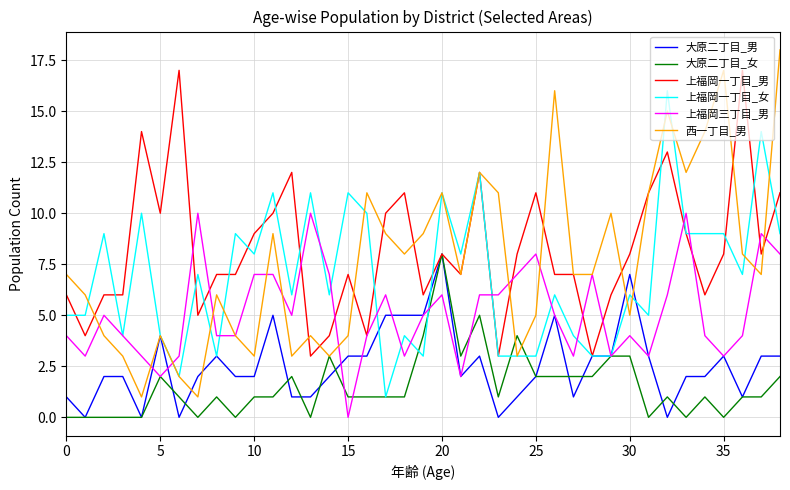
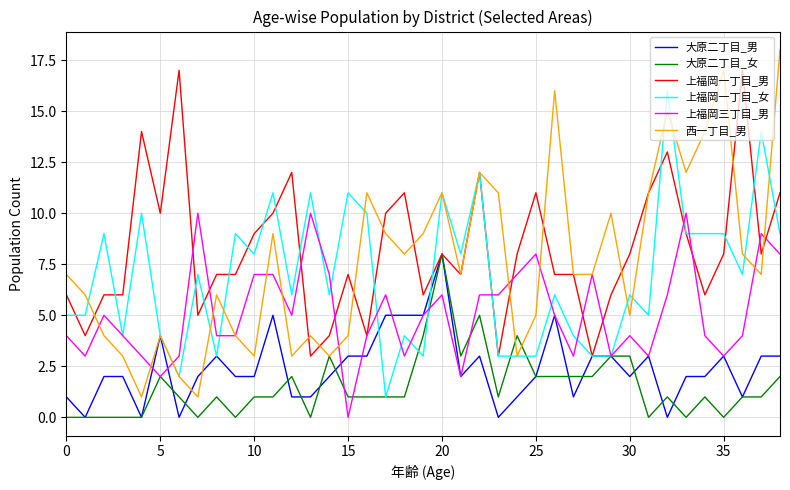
  {
    "大原二丁目_男": {
      "0": 1,
      "10": 2,
      "15": 3,
-     "30": 7
+     "30": 2
    },
    "大原二丁目_女": {
      "0": 0,
      "10": 1,
      "15": 1,
      "30": 3,
      "35": 0
    },
    "上福岡一丁目_男": {
      "0": 6,
      "5": 10,
      "10": 9,
      "15": 7,
      "25": 11,
      "30": 8,
      "35": 8
    },
    "上福岡一丁目_女": {
      "0": 5,
      "10": 8,
      "15": 11,
      "25": 3,
      "30": 6,
      "35": 9
    },
    "上福岡三丁目_男": {
      "0": 4,
      "10": 7,
      "15": 0,
      "20": 6,
      "25": 8,
      "30": 4
    },
    "西一丁目_男": {
      "0": 7,
      "10": 3,
      "15": 4,
      "25": 5,
      "30": 5
    }
  }
